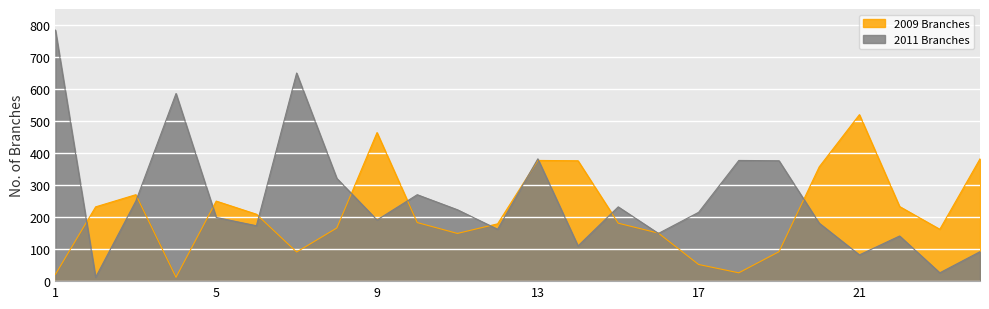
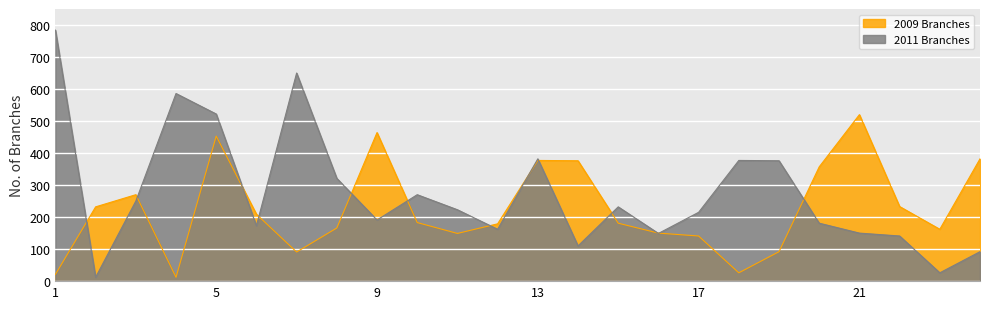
  {
    "2009 Branches": {
      "1": 20,
-     "5": 250,
+     "5": 450,
      "9": 460,
-     "17": 50,
+     "17": 140,
      "21": 520
    },
    "2011 Branches": {
      "1": 780,
-     "5": 200,
+     "5": 520,
      "9": 190,
      "17": 220,
-     "21": 80
+     "21": 150
    }
  }
